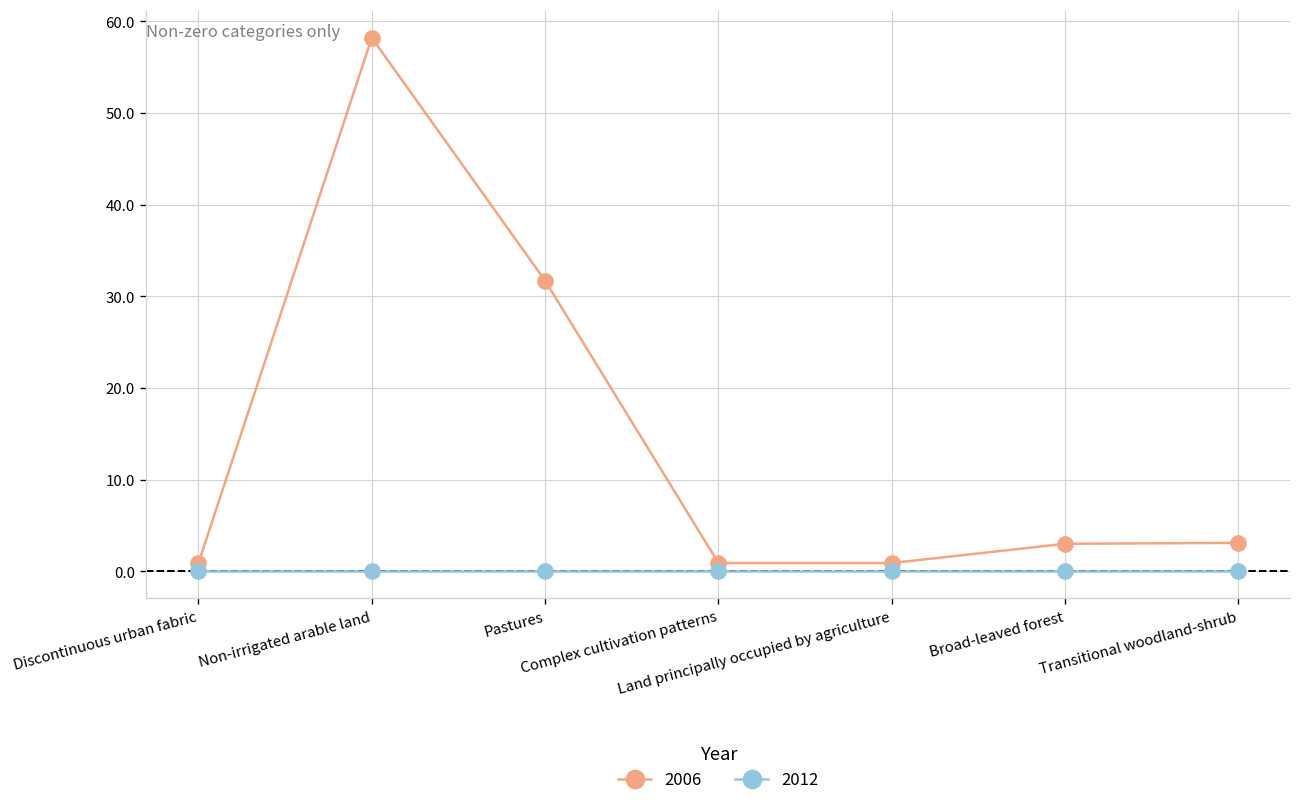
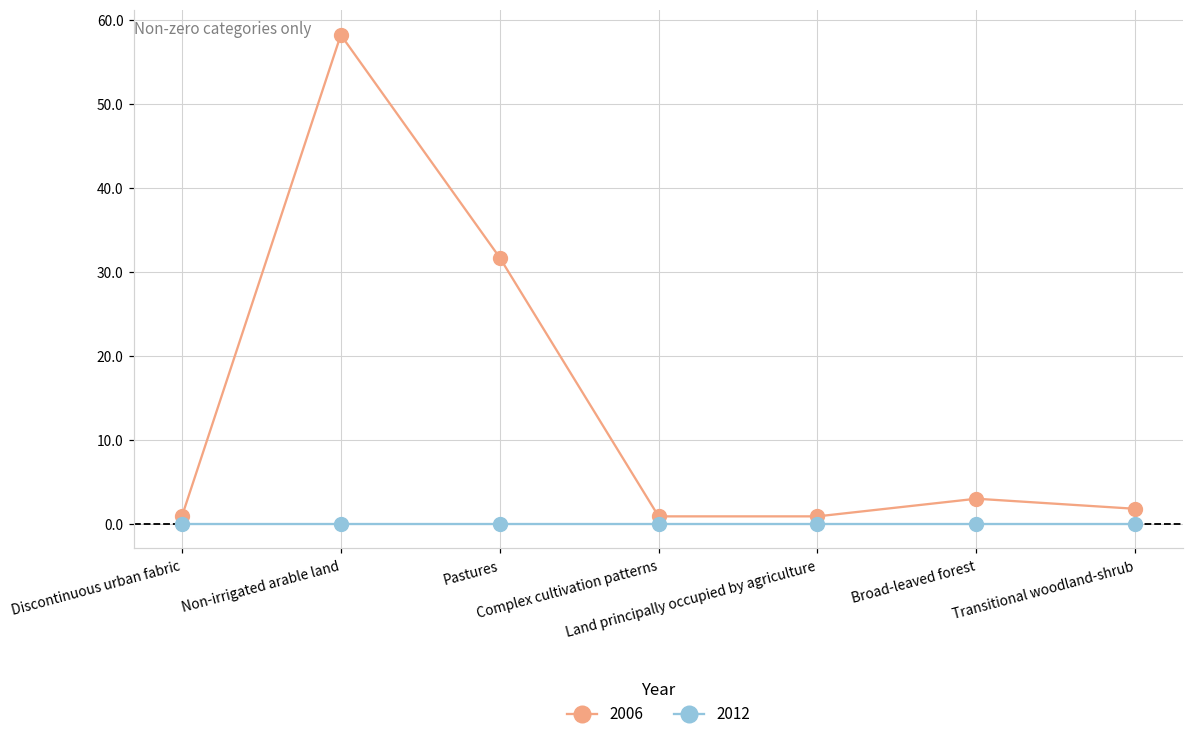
  {
    "2006": {
      "Discontinuous urban fabric": 1,
      "Non-irrigated arable land": 58,
      "Pastures": 32,
      "Complex cultivation patterns": 1,
      "Land principally occupied by agriculture": 1,
      "Broad-leaved forest": 3,
-     "Transitional woodland-shrub": 3
+     "Transitional woodland-shrub": 2
    },
    "2012": {
      "Discontinuous urban fabric": 0,
      "Non-irrigated arable land": 0,
      "Pastures": 0,
      "Complex cultivation patterns": 0,
      "Land principally occupied by agriculture": 0,
      "Broad-leaved forest": 0,
      "Transitional woodland-shrub": 0
    }
  }
